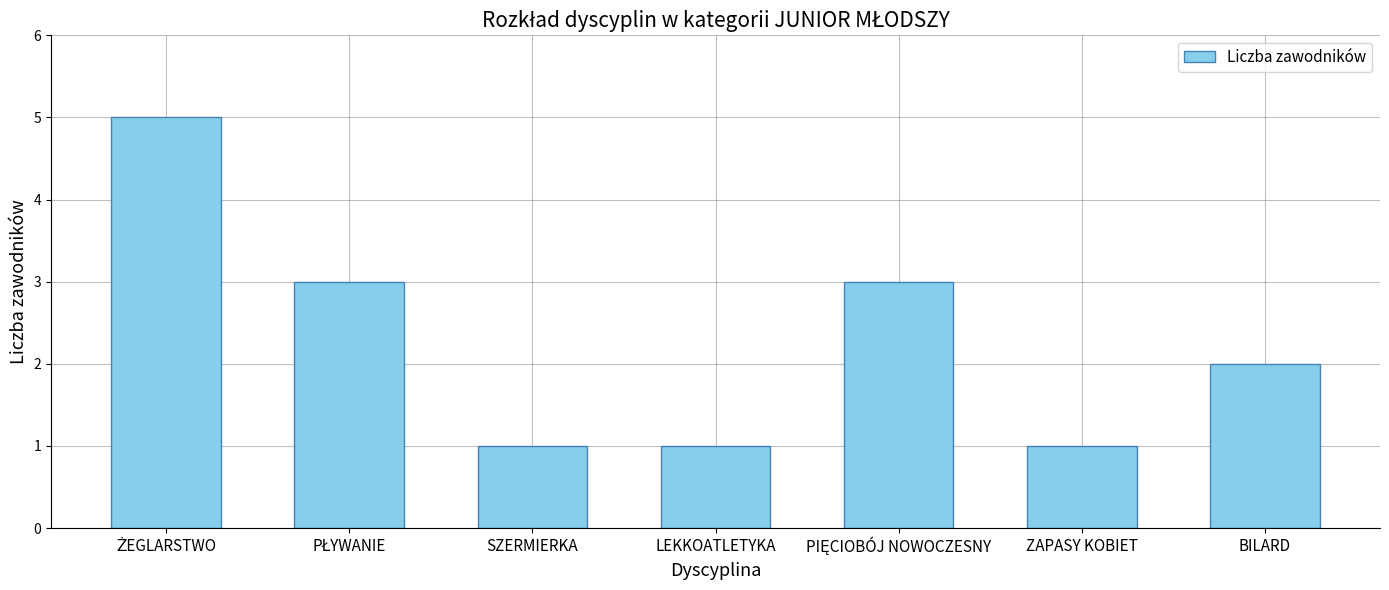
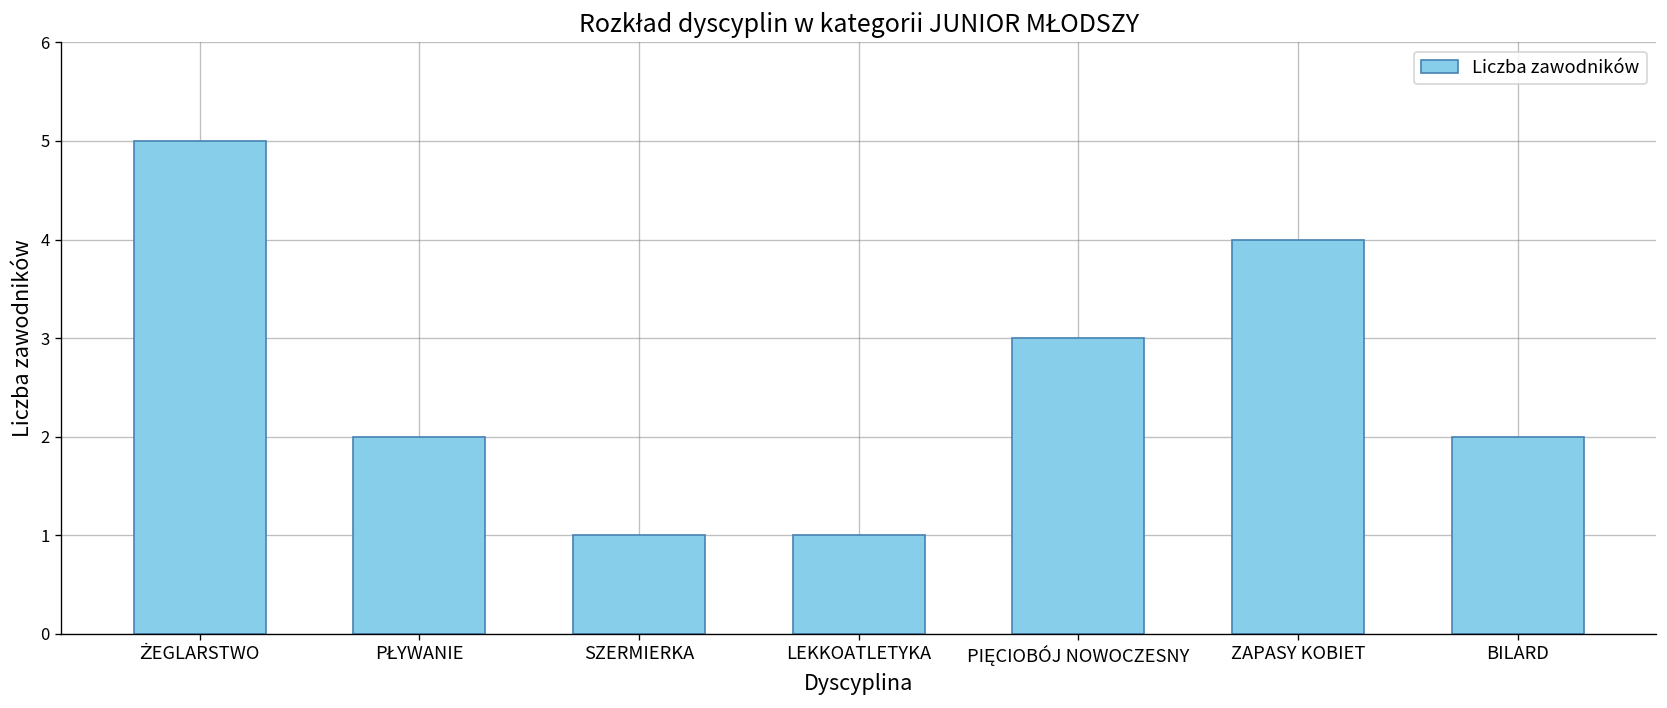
  {
    "ŻEGLARSTWO": 5,
-   "PŁYWANIE": 3,
+   "PŁYWANIE": 2,
    "SZERMIERKA": 1,
    "LEKKOATLETYKA": 1,
    "PIĘCIOBÓJ NOWOCZESNY": 3,
-   "ZAPASY KOBIET": 1,
+   "ZAPASY KOBIET": 4,
    "BILARD": 2
  }
